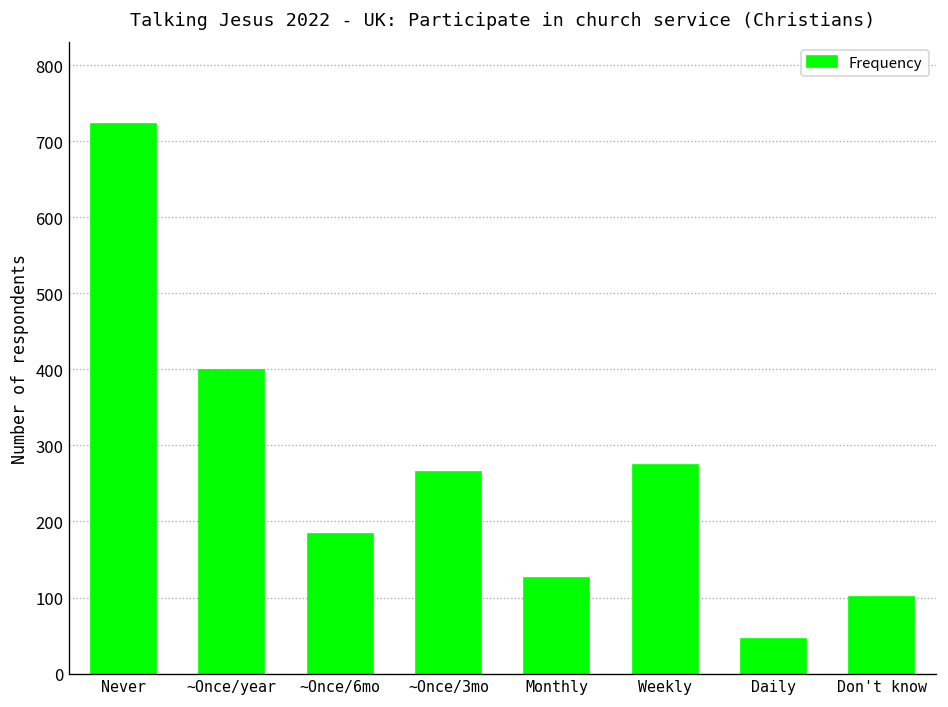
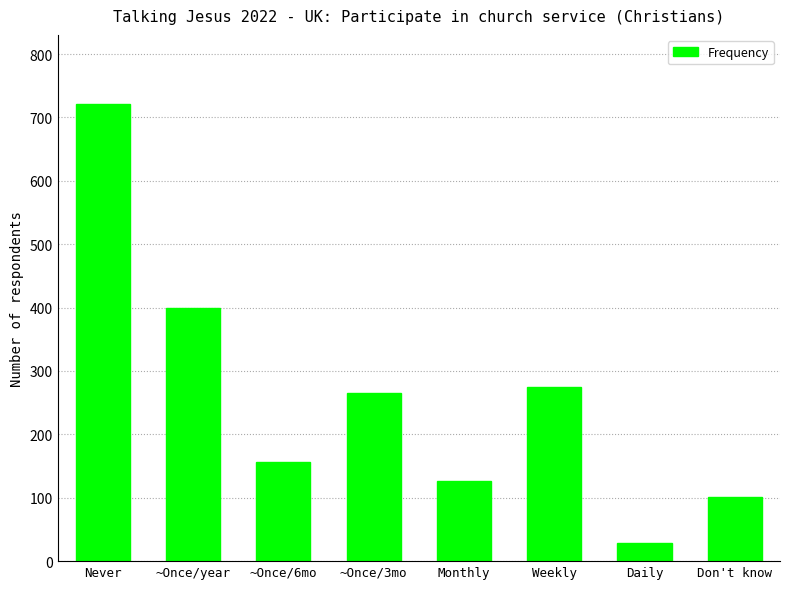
  {
    "Never": 720,
    "~Once/year": 400,
-   "~Once/6mo": 180,
+   "~Once/6mo": 160,
    "~Once/3mo": 270,
    "Monthly": 130,
    "Weekly": 270,
-   "Daily": 50,
+   "Daily": 30,
    "Don't know": 100
  }
